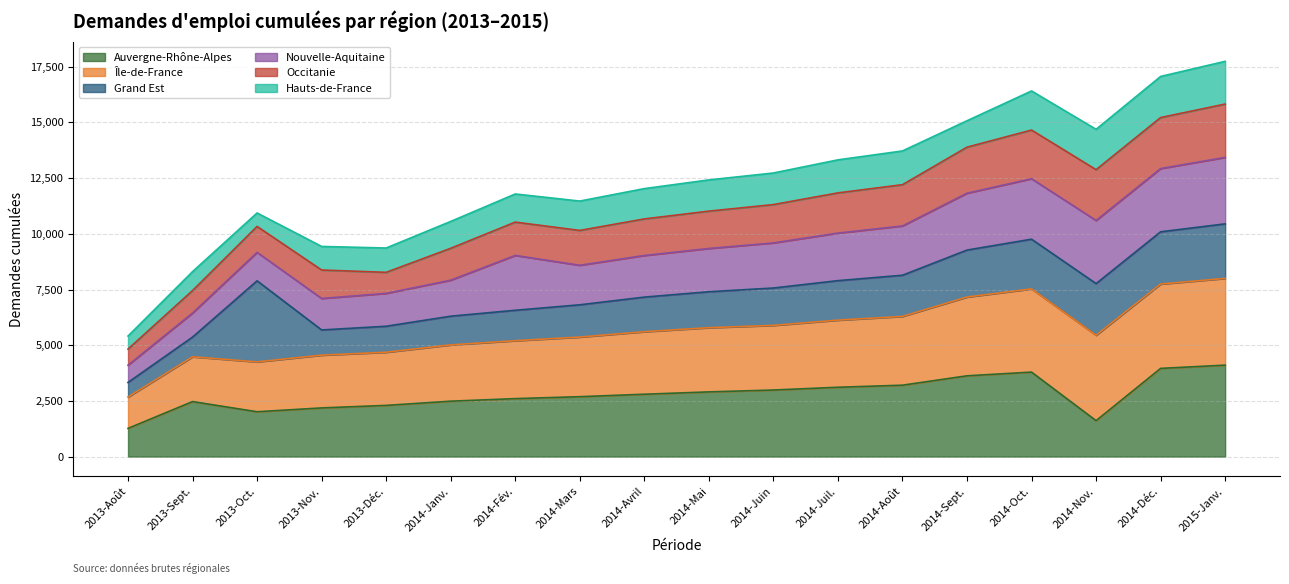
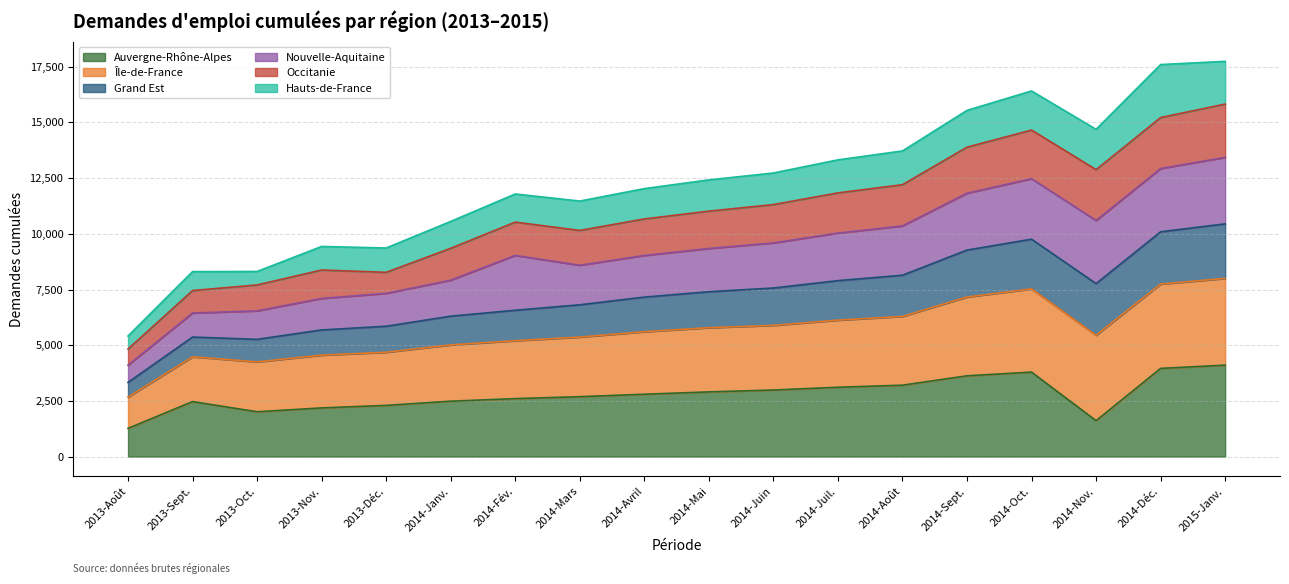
  {
    "Auvergne-Rhône-Alpes": {
      "2013-Août": "1,300",
      "2013-Sept.": "2,500",
      "2013-Oct.": "2,000",
      "2013-Nov.": "2,200",
      "2013-Déc.": "2,300",
      "2014-Janv.": "2,500",
      "2014-Fév.": "2,600",
      "2014-Mars": "2,700",
      "2014-Avril": "2,800",
      "2014-Mai": "2,900",
      "2014-Juin": "3,000",
      "2014-Juil.": "3,100",
      "2014-Août": "3,200",
      "2014-Sept.": "3,600",
      "2014-Oct.": "3,800",
      "2014-Nov.": "1,600",
      "2014-Déc.": "4,000",
      "2015-Janv.": "4,100"
    },
    "Île-de-France": {
      "2013-Août": "1,400",
      "2013-Sept.": "2,000",
      "2013-Oct.": "2,200",
      "2013-Nov.": "2,400",
      "2013-Déc.": "2,400",
      "2014-Janv.": "2,500",
      "2014-Fév.": "2,600",
      "2014-Mars": "2,700",
      "2014-Avril": "2,800",
      "2014-Mai": "2,900",
      "2014-Juin": "2,900",
      "2014-Juil.": "3,000",
      "2014-Août": "3,100",
      "2014-Sept.": "3,500",
      "2014-Oct.": "3,700",
      "2014-Nov.": "3,800",
      "2014-Déc.": "3,800",
      "2015-Janv.": "3,900"
    },
    "Grand Est": {
      "2013-Août": "700",
      "2013-Sept.": "900",
-     "2013-Oct.": "3,600",
+     "2013-Oct.": "1,000",
      "2013-Nov.": "1,100",
      "2013-Déc.": "1,200",
      "2014-Janv.": "1,300",
      "2014-Fév.": "1,400",
      "2014-Mars": "1,400",
      "2014-Avril": "1,600",
      "2014-Mai": "1,600",
      "2014-Juin": "1,700",
      "2014-Juil.": "1,800",
      "2014-Août": "1,800",
      "2014-Sept.": "2,100",
      "2014-Oct.": "2,200",
      "2014-Nov.": "2,300",
      "2014-Déc.": "2,300",
      "2015-Janv.": "2,400"
    },
    "Nouvelle-Aquitaine": {
      "2013-Août": "800",
      "2013-Sept.": "1,100",
      "2013-Oct.": "1,300",
      "2013-Nov.": "1,400",
      "2013-Déc.": "1,500",
      "2014-Janv.": "1,600",
      "2014-Fév.": "2,500",
      "2014-Mars": "1,800",
      "2014-Avril": "1,900",
      "2014-Mai": "1,900",
      "2014-Juin": "2,000",
      "2014-Juil.": "2,100",
      "2014-Août": "2,200",
      "2014-Sept.": "2,600",
      "2014-Oct.": "2,700",
      "2014-Nov.": "2,800",
      "2014-Déc.": "2,800",
      "2015-Janv.": "3,000"
    },
    "Occitanie": {
      "2013-Août": "700",
      "2013-Sept.": "1,000",
      "2013-Oct.": "1,200",
      "2013-Nov.": "1,300",
      "2013-Déc.": "900",
      "2014-Janv.": "1,400",
      "2014-Fév.": "1,500",
      "2014-Mars": "1,600",
      "2014-Avril": "1,600",
      "2014-Mai": "1,700",
      "2014-Juin": "1,700",
      "2014-Juil.": "1,800",
      "2014-Août": "1,900",
      "2014-Sept.": "2,100",
      "2014-Oct.": "2,200",
      "2014-Nov.": "2,300",
      "2014-Déc.": "2,300",
      "2015-Janv.": "2,400"
    },
    "Hauts-de-France": {
      "2013-Août": "600",
      "2013-Sept.": "900",
      "2013-Oct.": "600",
      "2013-Nov.": "1,100",
      "2013-Déc.": "1,100",
      "2014-Janv.": "1,200",
      "2014-Fév.": "1,300",
      "2014-Mars": "1,300",
      "2014-Avril": "1,400",
      "2014-Mai": "1,400",
      "2014-Juin": "1,400",
      "2014-Juil.": "1,500",
      "2014-Août": "1,500",
-     "2014-Sept.": "1,200",
+     "2014-Sept.": "1,700",
      "2014-Oct.": "1,800",
      "2014-Nov.": "1,800",
-     "2014-Déc.": "1,800",
+     "2014-Déc.": "2,400",
      "2015-Janv.": "1,900"
    }
  }
